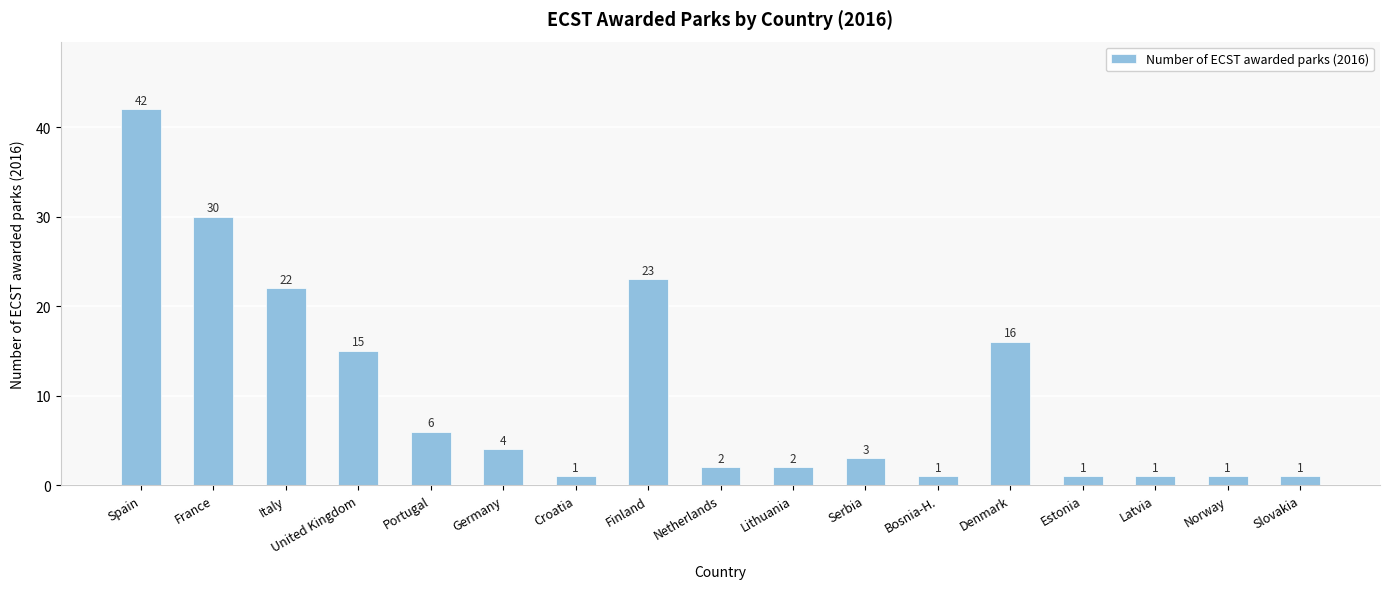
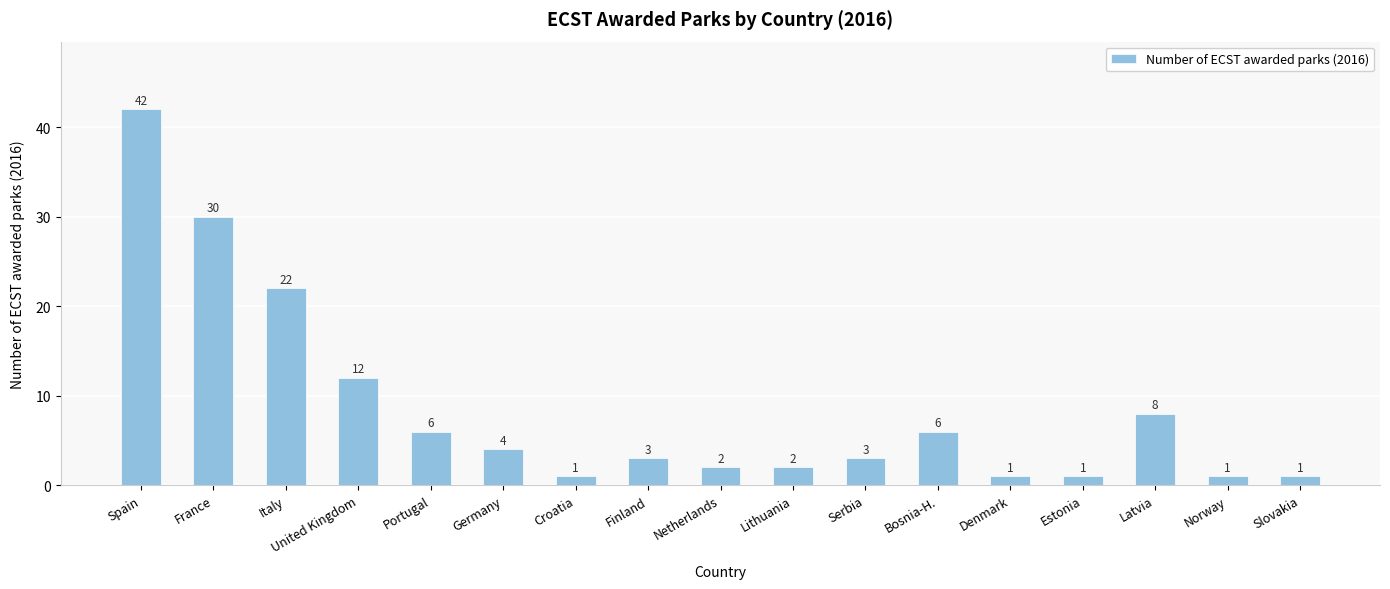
  {
    "Spain": 42,
    "France": 30,
    "Italy": 22,
-   "United Kingdom": 15,
+   "United Kingdom": 12,
    "Portugal": 6,
    "Germany": 4,
    "Croatia": 1,
-   "Finland": 23,
+   "Finland": 3,
    "Netherlands": 2,
    "Lithuania": 2,
    "Serbia": 3,
-   "Bosnia-H.": 1,
-   "Denmark": 16,
+   "Bosnia-H.": 6,
+   "Denmark": 1,
    "Estonia": 1,
-   "Latvia": 1,
+   "Latvia": 8,
    "Norway": 1,
    "Slovakia": 1
  }
